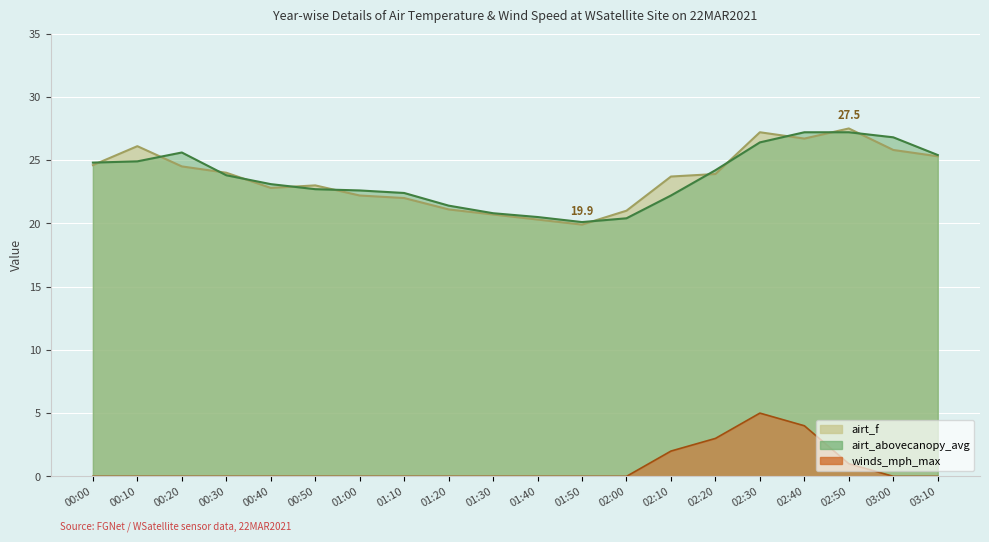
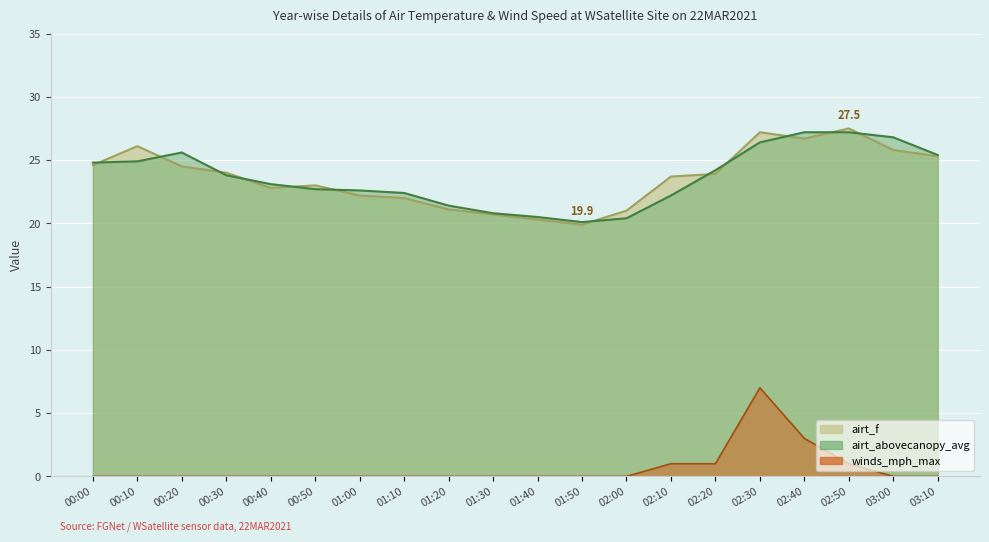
  {
    "winds_mph_max": {
      "00:00": 0,
      "00:10": 0,
      "00:20": 0,
      "00:30": 0,
      "00:40": 0,
      "00:50": 0,
      "01:00": 0,
      "01:10": 0,
      "01:20": 0,
      "01:30": 0,
      "01:40": 0,
      "01:50": 0,
      "02:00": 0,
-     "02:10": 2,
-     "02:20": 3,
-     "02:30": 5,
-     "02:40": 4,
+     "02:10": 1,
+     "02:20": 1,
+     "02:30": 7,
+     "02:40": 3,
      "03:00": 0,
      "03:10": 0
    }
  }
